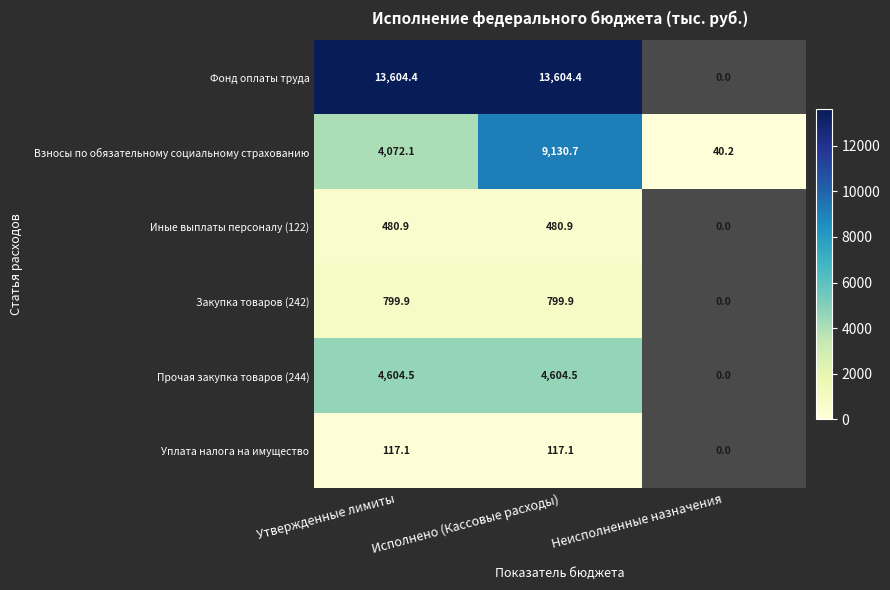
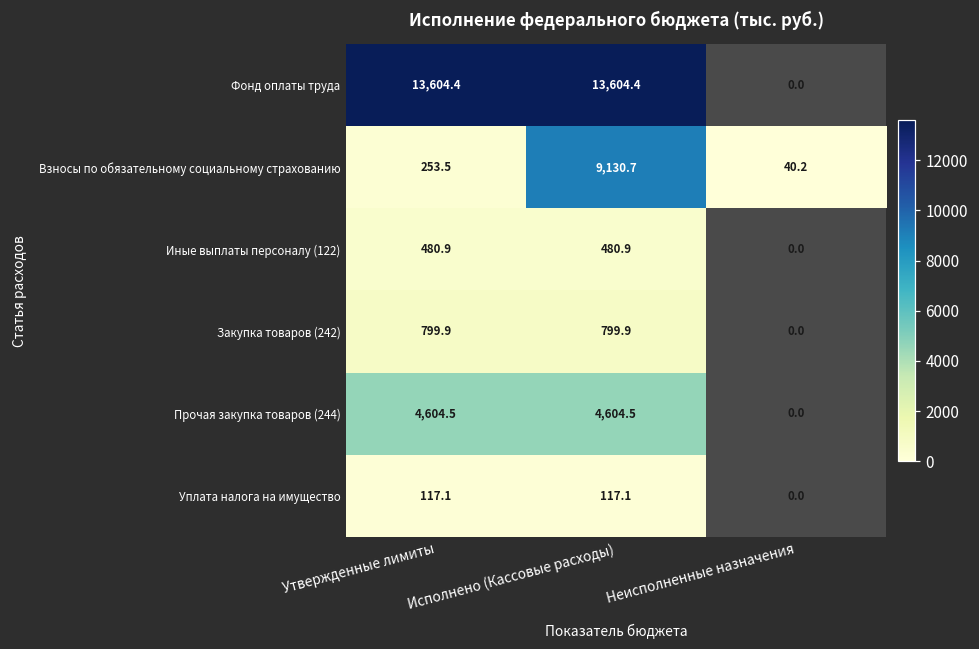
  {
    "Фонд оплаты труда": {
      "Утвержденные лимиты": "13,604.4",
      "Исполнено (Кассовые расходы)": "13,604.4"
    },
    "Взносы по обязательному социальному страхованию": {
-     "Утвержденные лимиты": "4,072.1",
+     "Утвержденные лимиты": "253.5",
      "Исполнено (Кассовые расходы)": "9,130.7",
      "Неисполненные назначения": "40.2"
    },
    "Иные выплаты персоналу (122)": {
      "Утвержденные лимиты": "480.9",
      "Исполнено (Кассовые расходы)": "480.9"
    },
    "Закупка товаров (242)": {
      "Утвержденные лимиты": "799.9",
      "Исполнено (Кассовые расходы)": "799.9"
    },
    "Прочая закупка товаров (244)": {
      "Утвержденные лимиты": "4,604.5",
      "Исполнено (Кассовые расходы)": "4,604.5"
    },
    "Уплата налога на имущество": {
      "Утвержденные лимиты": "117.1",
      "Исполнено (Кассовые расходы)": "117.1"
    }
  }
